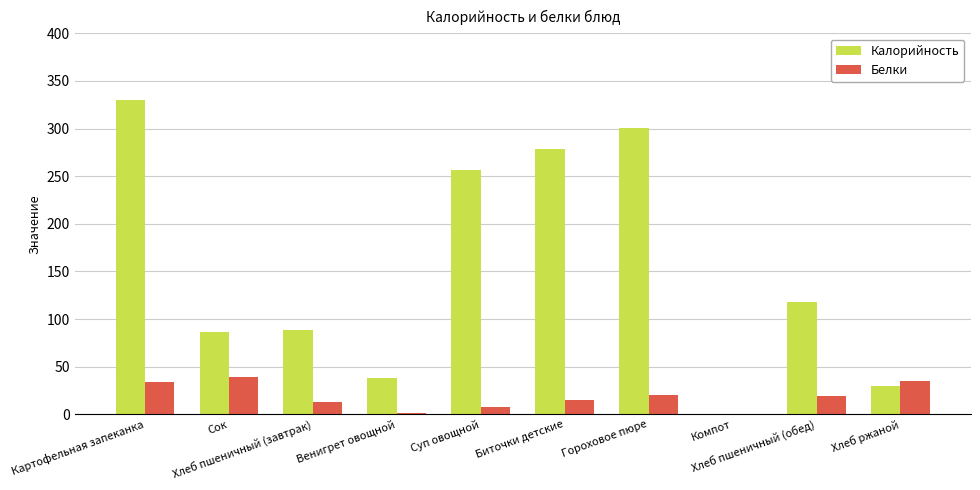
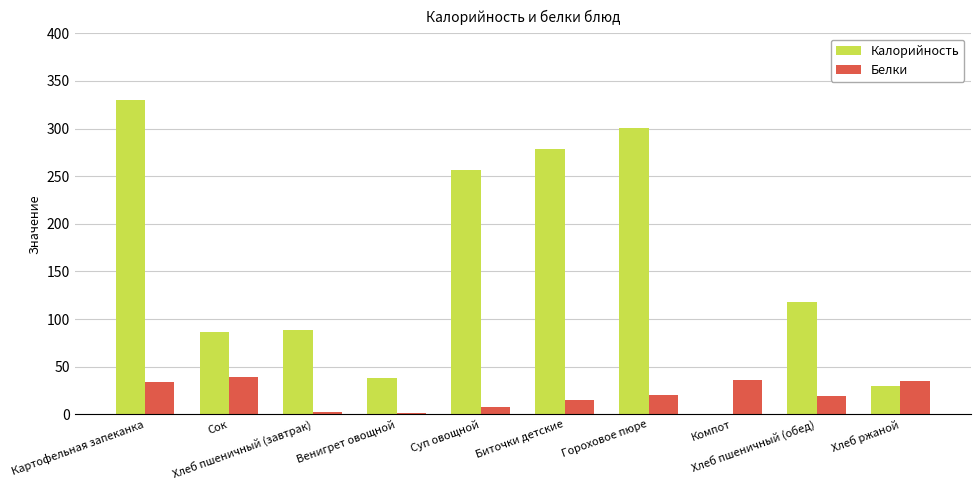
  {
    "Калорийность": {
      "Картофельная запеканка": 330,
      "Сок": 90,
      "Хлеб пшеничный (завтрак)": 90,
      "Венигрет овощной": 40,
      "Суп овощной": 260,
      "Биточки детские": 280,
      "Гороховое пюре": 300,
      "Хлеб пшеничный (обед)": 120,
      "Хлеб ржаной": 30
    },
    "Белки": {
      "Картофельная запеканка": 30,
      "Сок": 40,
-     "Хлеб пшеничный (завтрак)": 10,
+     "Хлеб пшеничный (завтрак)": 0,
      "Суп овощной": 10,
      "Биточки детские": 20,
      "Гороховое пюре": 20,
-     "Компот": 0,
+     "Компот": 40,
      "Хлеб пшеничный (обед)": 20,
      "Хлеб ржаной": 30
    }
  }
